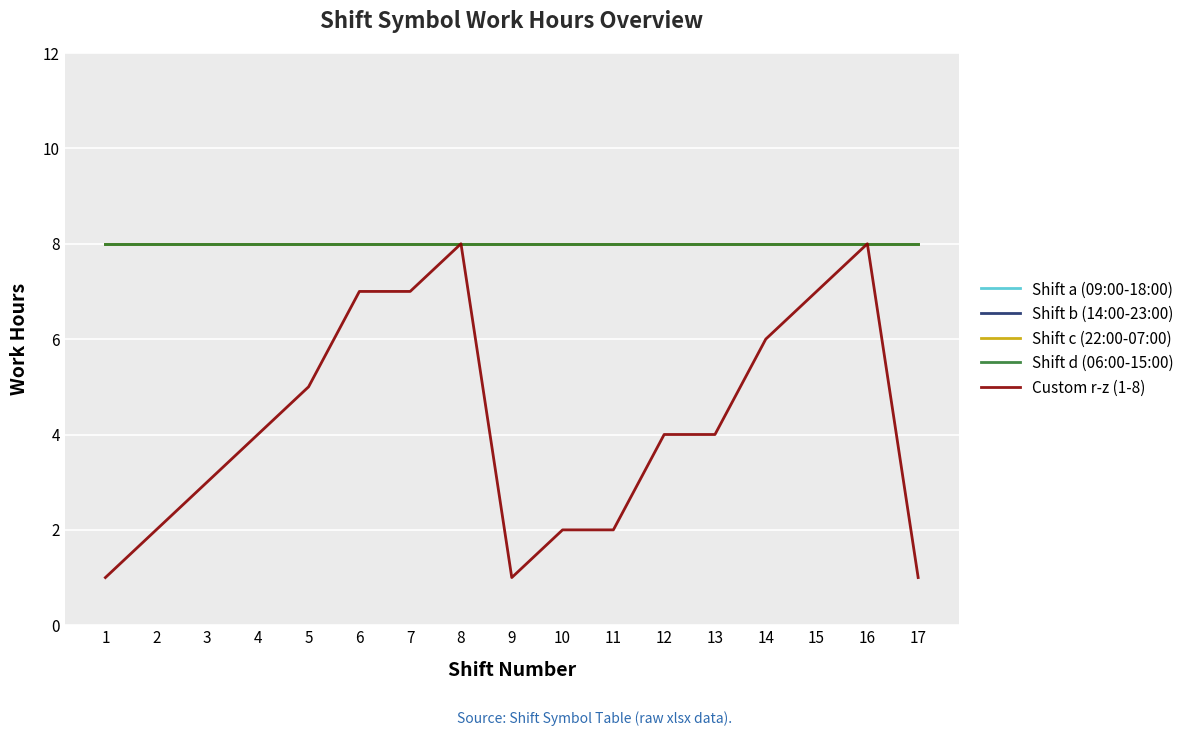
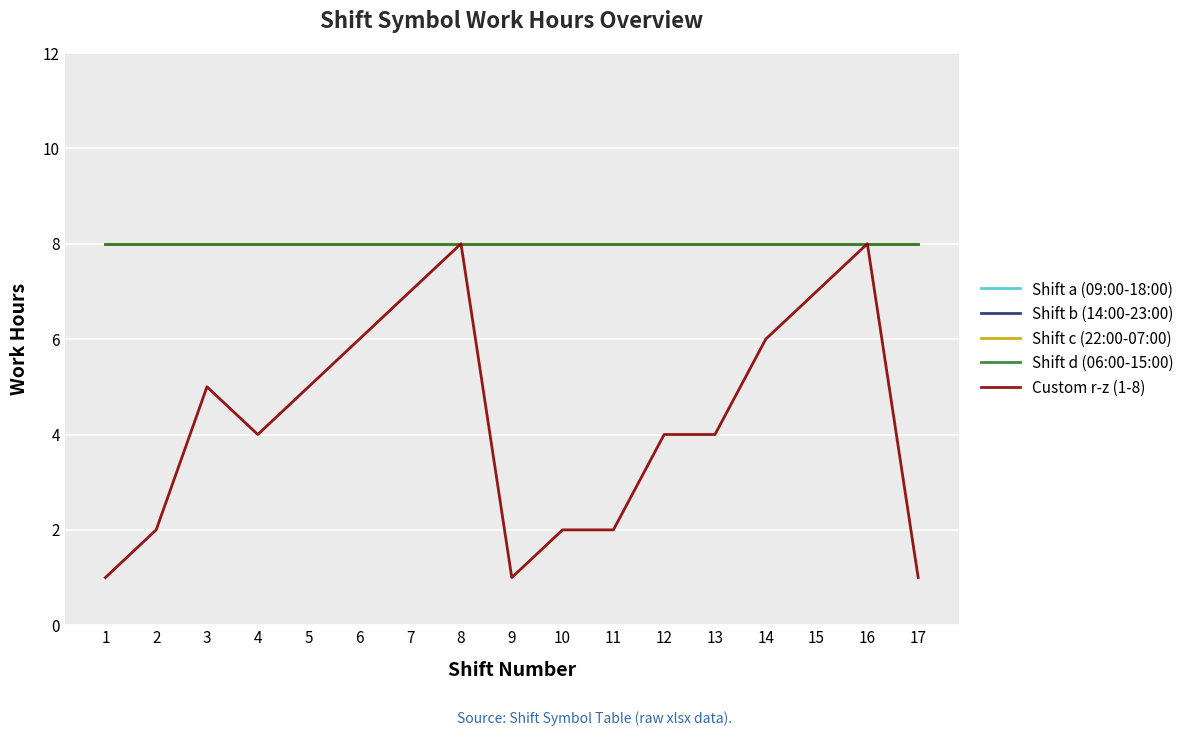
  {
    "Shift d (06:00-15:00)": {
      "1": 8,
      "2": 8,
      "3": 8,
      "4": 8,
      "5": 8,
      "6": 8,
      "7": 8,
      "9": 8,
      "10": 8,
      "11": 8,
      "12": 8,
      "13": 8,
      "14": 8,
      "15": 8,
      "17": 8
    },
    "Custom r-z (1-8)": {
      "1": 1,
      "2": 2,
-     "3": 3,
+     "3": 5,
      "4": 4,
      "5": 5,
-     "6": 7,
+     "6": 6,
      "7": 7,
      "9": 1,
      "10": 2,
      "11": 2,
      "12": 4,
      "13": 4,
      "14": 6,
      "15": 7,
      "17": 1
    }
  }
